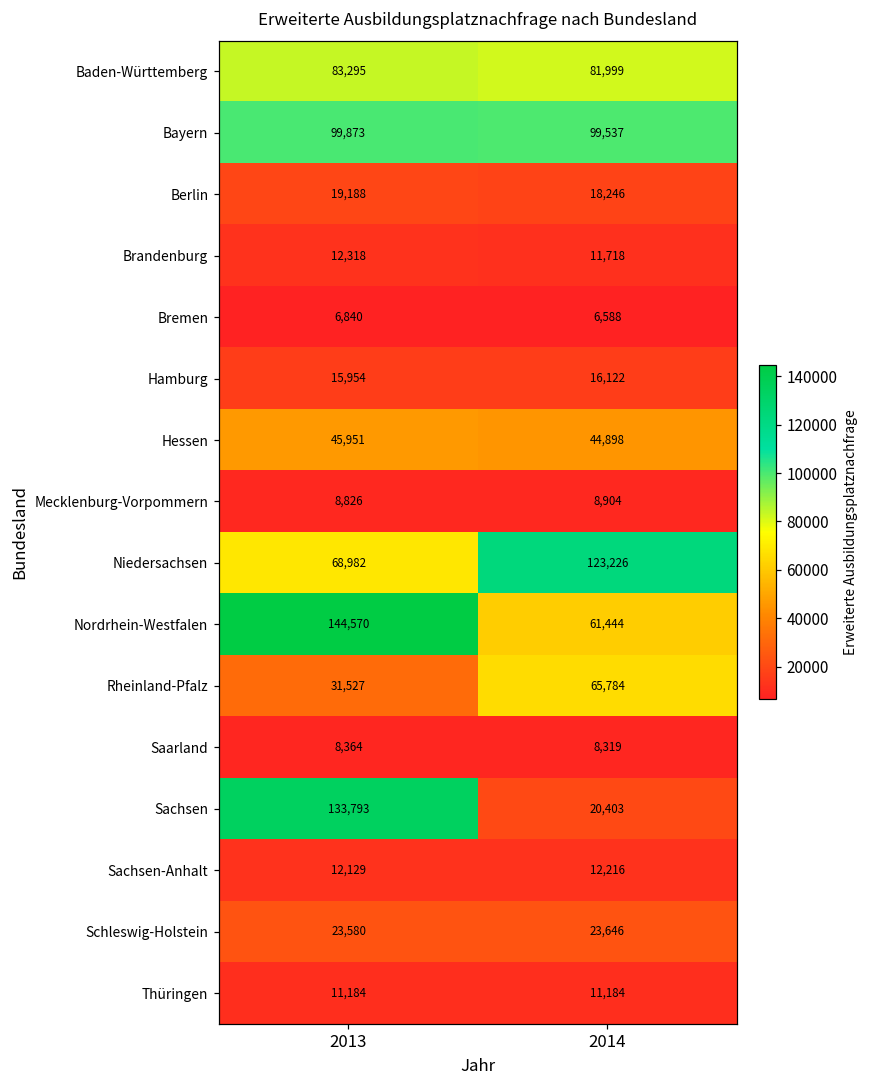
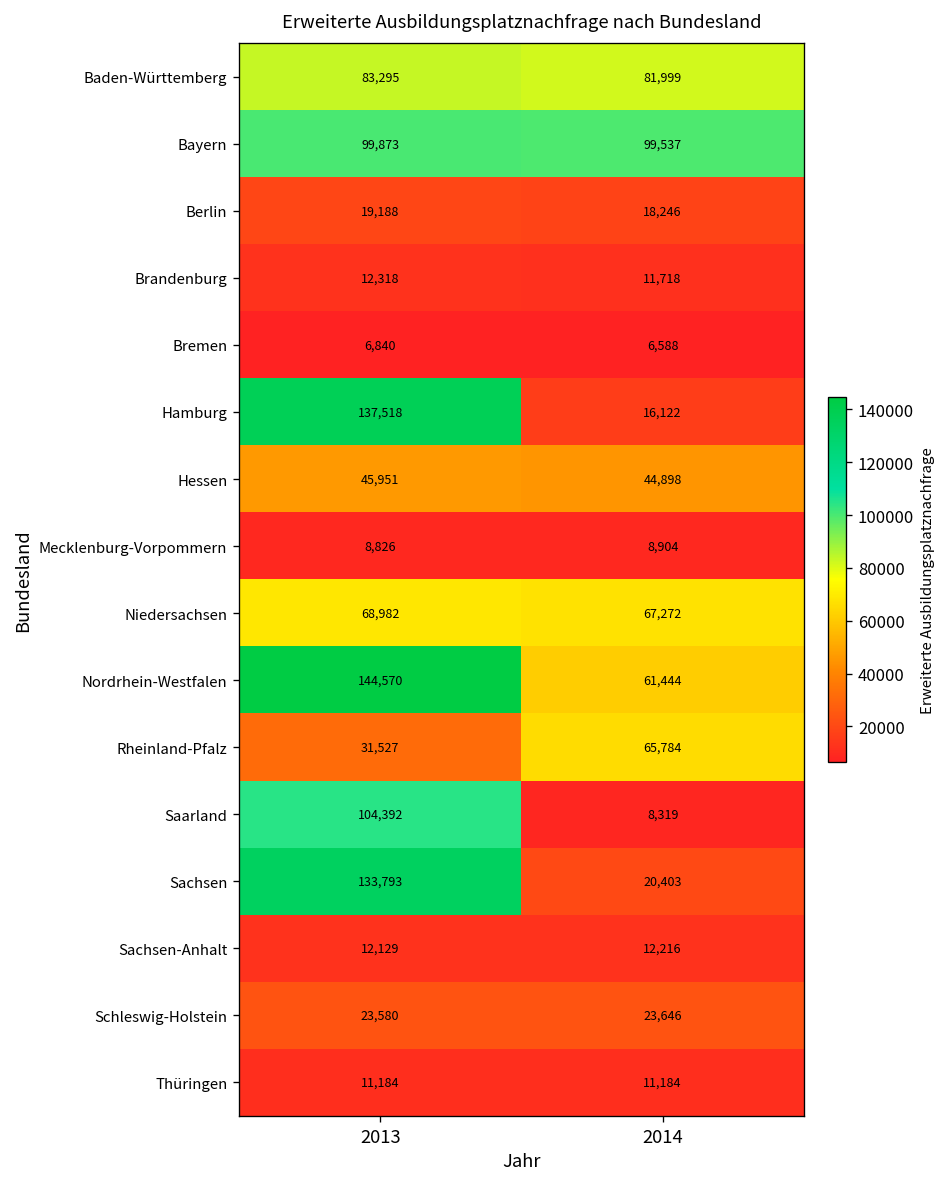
  {
    "Baden-Württemberg": {
      "2013": "83,295",
      "2014": "81,999"
    },
    "Bayern": {
      "2013": "99,873",
      "2014": "99,537"
    },
    "Berlin": {
      "2013": "19,188",
      "2014": "18,246"
    },
    "Brandenburg": {
      "2013": "12,318",
      "2014": "11,718"
    },
    "Bremen": {
      "2013": "6,840",
      "2014": "6,588"
    },
    "Hamburg": {
-     "2013": "15,954",
+     "2013": "137,518",
      "2014": "16,122"
    },
    "Hessen": {
      "2013": "45,951",
      "2014": "44,898"
    },
    "Mecklenburg-Vorpommern": {
      "2013": "8,826",
      "2014": "8,904"
    },
    "Niedersachsen": {
      "2013": "68,982",
-     "2014": "123,226"
+     "2014": "67,272"
    },
    "Nordrhein-Westfalen": {
      "2013": "144,570",
      "2014": "61,444"
    },
    "Rheinland-Pfalz": {
      "2013": "31,527",
      "2014": "65,784"
    },
    "Saarland": {
-     "2013": "8,364",
+     "2013": "104,392",
      "2014": "8,319"
    },
    "Sachsen": {
      "2013": "133,793",
      "2014": "20,403"
    },
    "Sachsen-Anhalt": {
      "2013": "12,129",
      "2014": "12,216"
    },
    "Schleswig-Holstein": {
      "2013": "23,580",
      "2014": "23,646"
    },
    "Thüringen": {
      "2013": "11,184",
      "2014": "11,184"
    }
  }
